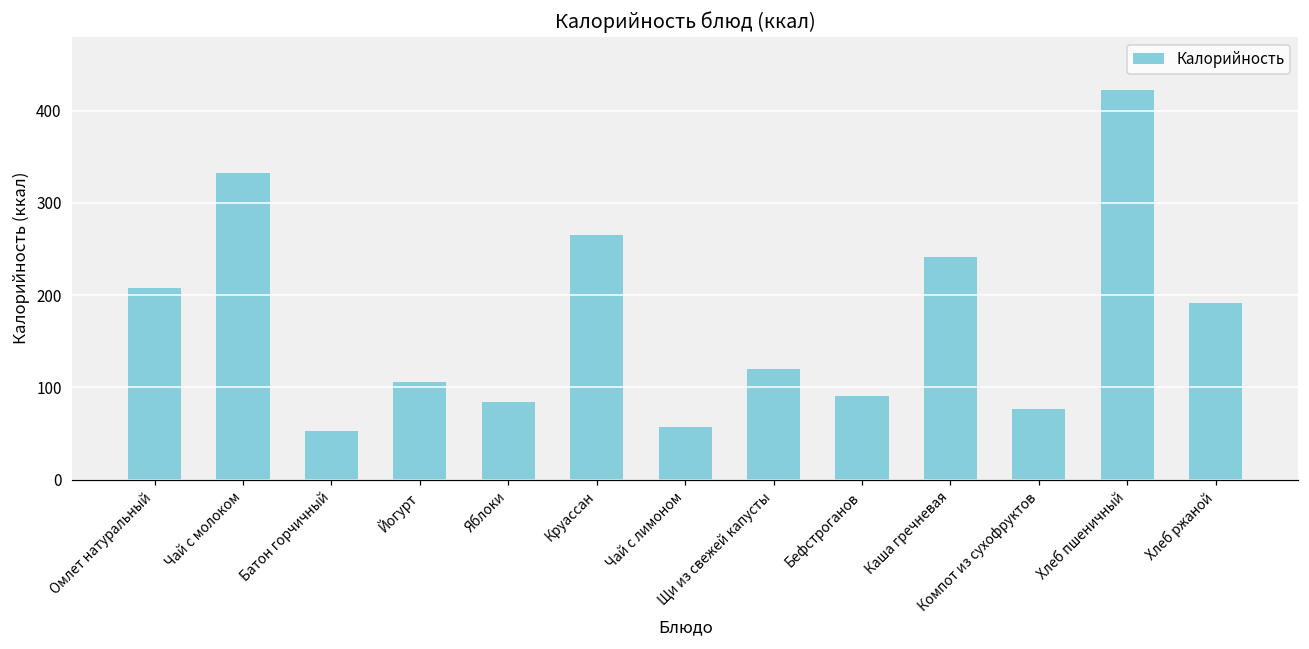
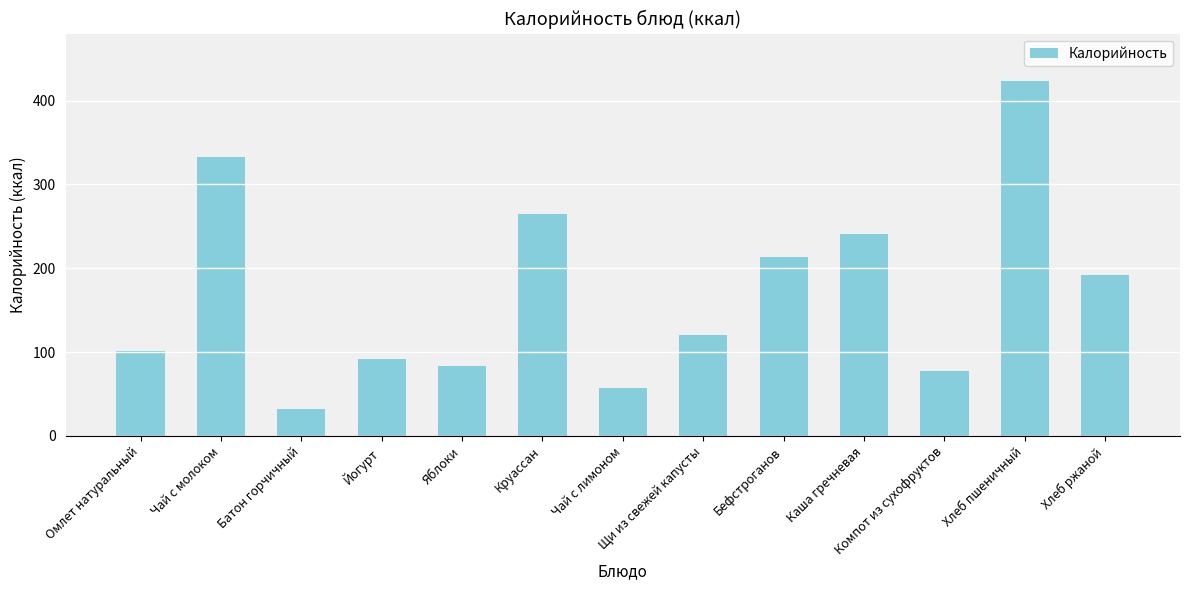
  {
-   "Омлет натуральный": 210,
+   "Омлет натуральный": 100,
    "Чай с молоком": 330,
-   "Батон горчичный": 50,
-   "Йогурт": 110,
+   "Батон горчичный": 30,
+   "Йогурт": 90,
    "Яблоки": 80,
    "Круассан": 270,
    "Чай с лимоном": 60,
    "Щи из свежей капусты": 120,
-   "Бефстроганов": 90,
+   "Бефстроганов": 210,
    "Каша гречневая": 240,
    "Компот из сухофруктов": 80,
    "Хлеб пшеничный": 420,
    "Хлеб ржаной": 190
  }
